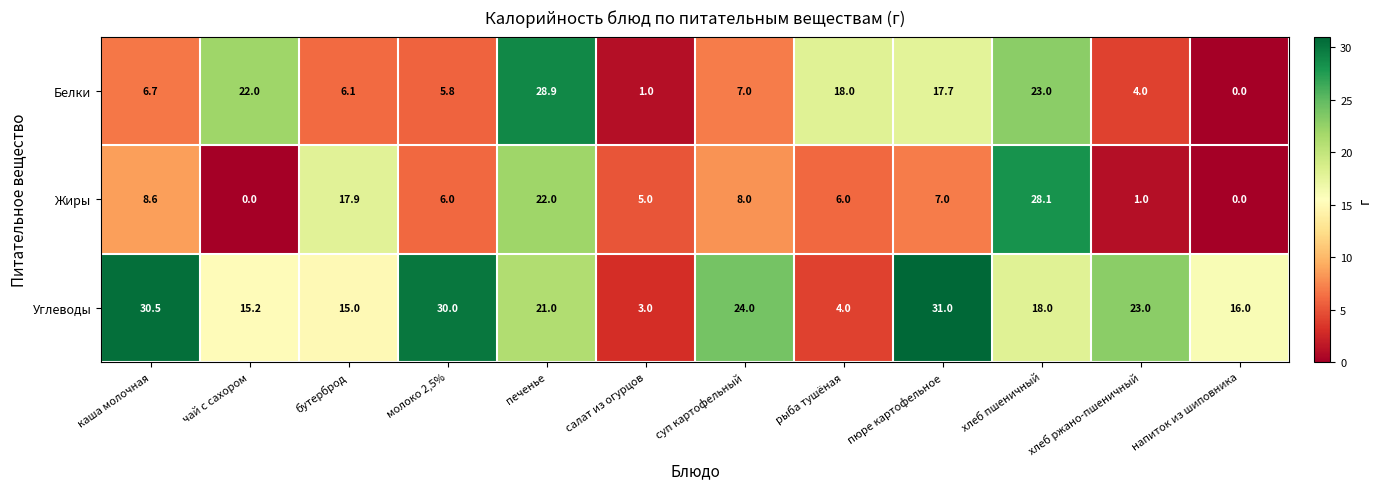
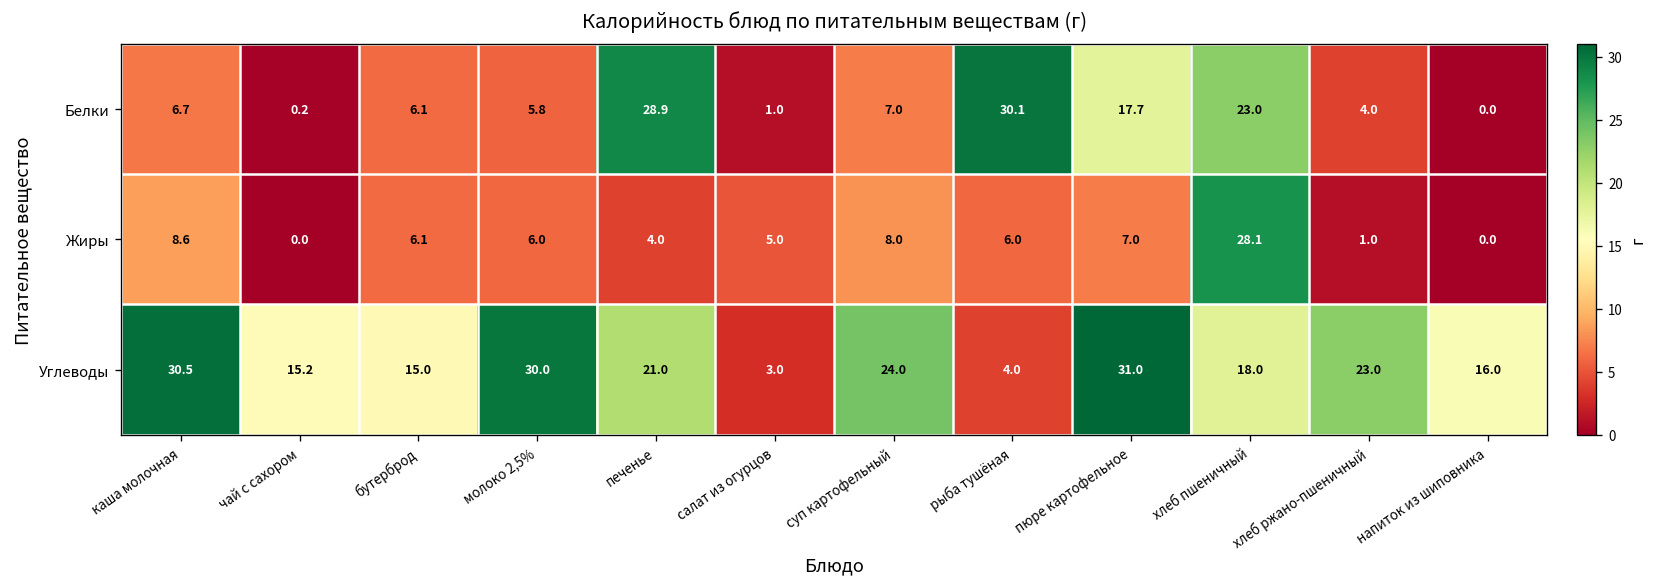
  {
    "Белки": {
      "каша молочная": 6.7,
-     "чай с сахором": 22.0,
+     "чай с сахором": 0.2,
      "бутерброд": 6.1,
      "молоко 2,5%": 5.8,
      "печенье": 28.9,
      "салат из огурцов": 1.0,
      "суп картофельный": 7.0,
-     "рыба тушёная": 18.0,
+     "рыба тушёная": 30.1,
      "пюре картофельное": 17.7,
      "хлеб пшеничный": 23.0,
      "хлеб ржано-пшеничный": 4.0,
      "напиток из шиповника": 0.0
    },
    "Жиры": {
      "каша молочная": 8.6,
      "чай с сахором": 0.0,
-     "бутерброд": 17.9,
+     "бутерброд": 6.1,
      "молоко 2,5%": 6.0,
-     "печенье": 22.0,
+     "печенье": 4.0,
      "салат из огурцов": 5.0,
      "суп картофельный": 8.0,
      "рыба тушёная": 6.0,
      "пюре картофельное": 7.0,
      "хлеб пшеничный": 28.1,
      "хлеб ржано-пшеничный": 1.0,
      "напиток из шиповника": 0.0
    },
    "Углеводы": {
      "каша молочная": 30.5,
      "чай с сахором": 15.2,
      "бутерброд": 15.0,
      "молоко 2,5%": 30.0,
      "печенье": 21.0,
      "салат из огурцов": 3.0,
      "суп картофельный": 24.0,
      "рыба тушёная": 4.0,
      "пюре картофельное": 31.0,
      "хлеб пшеничный": 18.0,
      "хлеб ржано-пшеничный": 23.0,
      "напиток из шиповника": 16.0
    }
  }
